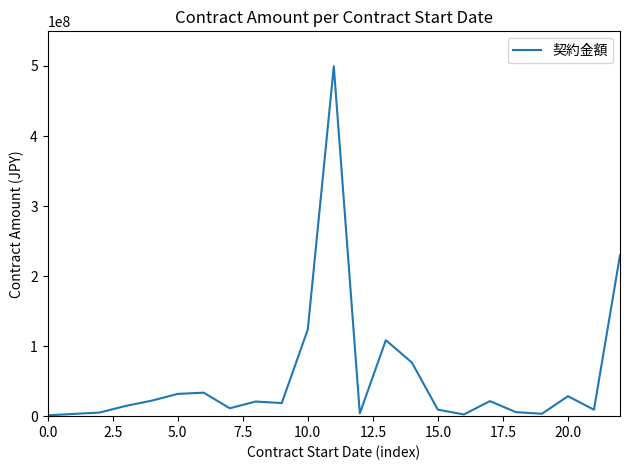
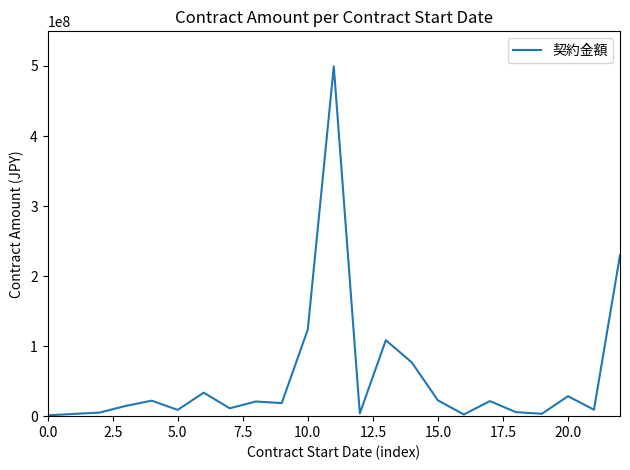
  {
    "0.0": 0,
-   "5.0": 30000000,
+   "5.0": 10000000,
    "10.0": 120000000,
-   "15.0": 10000000,
+   "15.0": 20000000,
    "20.0": 30000000
  }
